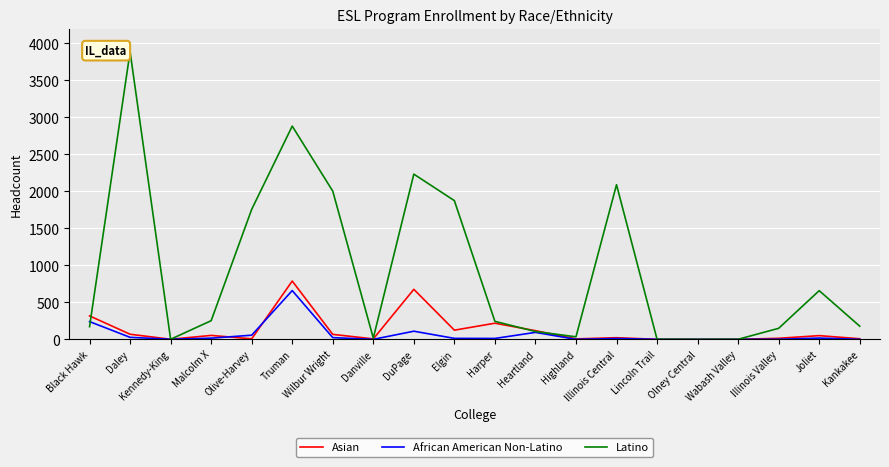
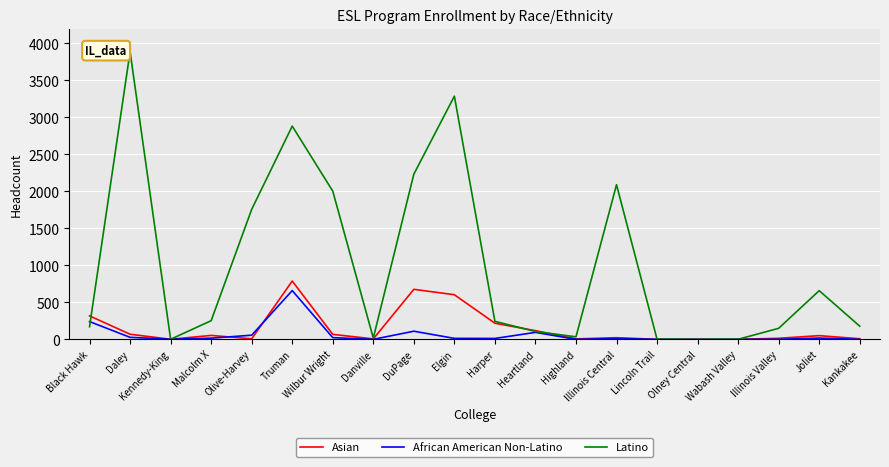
  {
    "Asian": {
      "Black Hawk": 300,
      "Daley": 100,
      "Malcolm X": 100,
      "Olive-Harvey": 0,
      "Truman": 800,
      "Wilbur Wright": 100,
      "DuPage": 700,
-     "Elgin": 100
+     "Elgin": 600
    },
    "African American Non-Latino": {
      "Black Hawk": 200,
      "Daley": 0,
      "Malcolm X": 0,
      "Olive-Harvey": 100,
      "Truman": 700,
      "Wilbur Wright": 0,
      "DuPage": 100,
      "Elgin": 0,
      "Harper": 0
    },
    "Latino": {
      "Black Hawk": 200,
      "Malcolm X": 300,
      "Olive-Harvey": 1800,
      "Truman": 2900,
      "Wilbur Wright": 2000,
      "DuPage": 2200,
-     "Elgin": 1900,
+     "Elgin": 3300,
      "Illinois Central": 2100,
      "Illinois Valley": 100,
      "Joliet": 700,
      "Kankakee": 200
    }
  }
